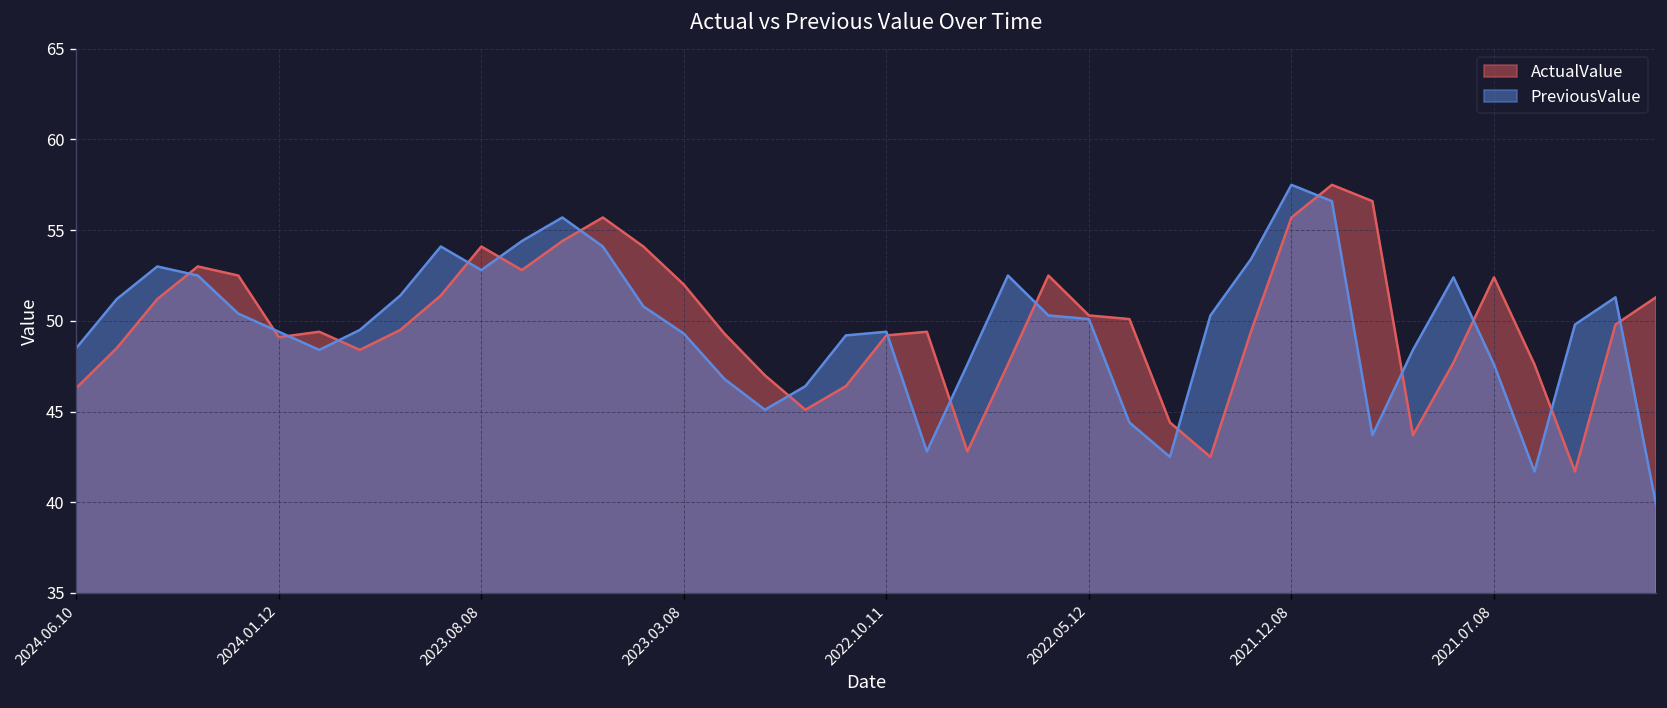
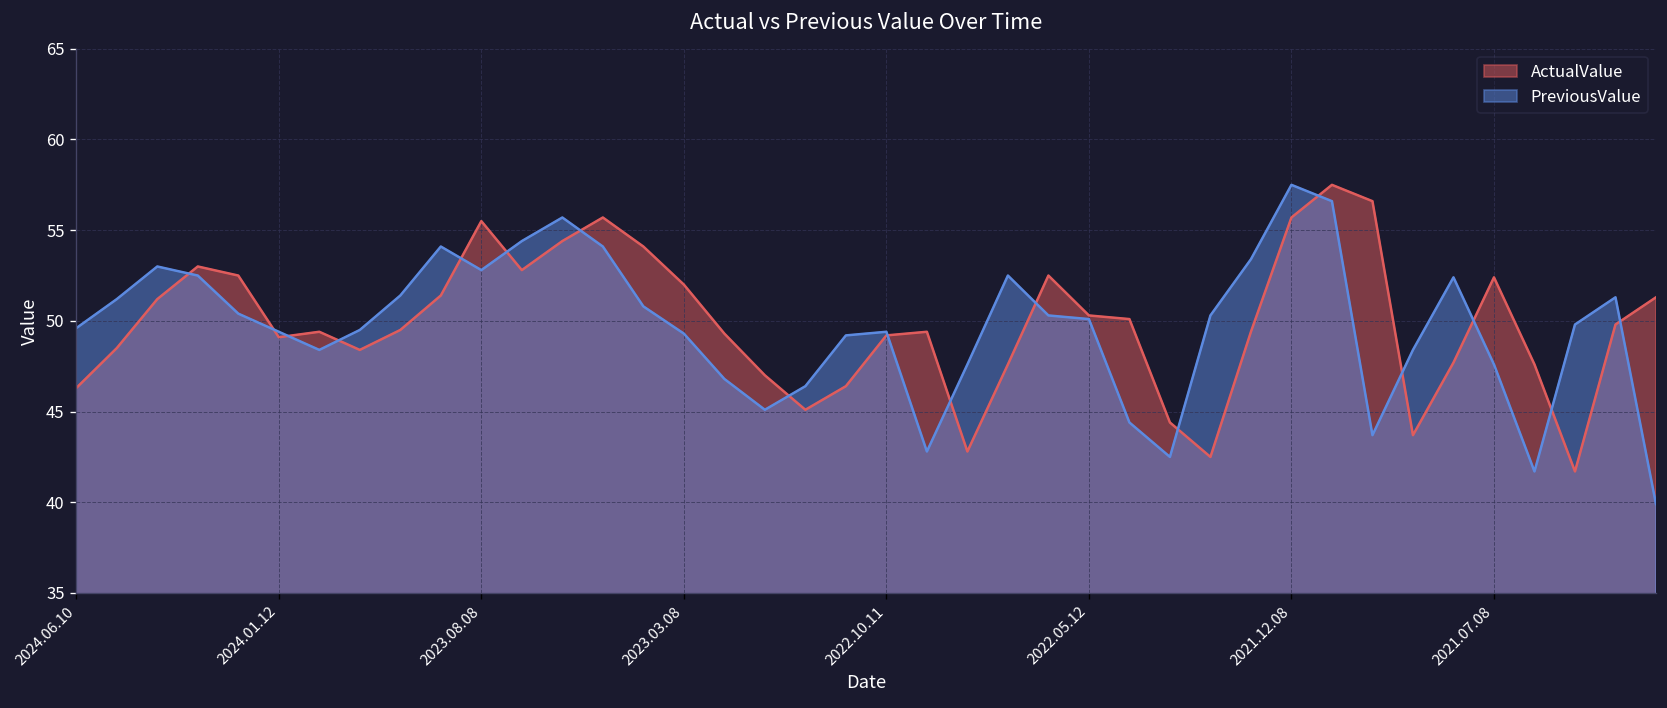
  {
    "ActualValue": {
      "2024.06.10": 46.3,
      "2024.01.12": 49.1,
-     "2023.08.08": 54.1,
+     "2023.08.08": 55.5,
      "2023.03.08": 52.0,
      "2022.10.11": 49.2,
      "2022.05.12": 50.3,
      "2021.12.08": 55.7,
      "2021.07.08": 52.4
    },
    "PreviousValue": {
-     "2024.06.10": 48.5,
+     "2024.06.10": 49.6,
      "2024.01.12": 49.4,
      "2023.08.08": 52.8,
      "2023.03.08": 49.3,
      "2022.10.11": 49.4,
      "2022.05.12": 50.1,
      "2021.12.08": 57.5,
      "2021.07.08": 47.6
    }
  }
